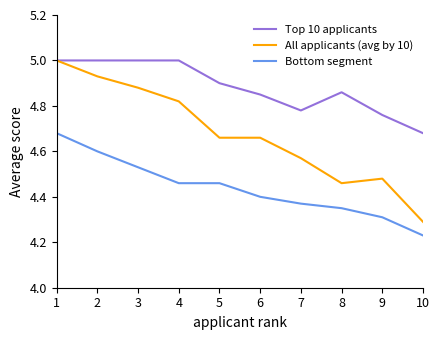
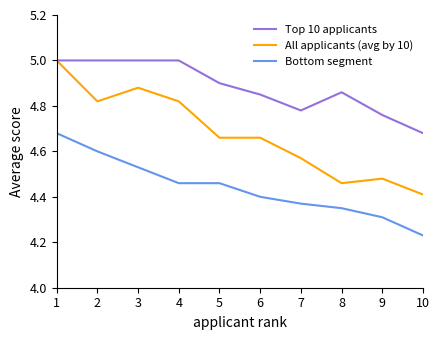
  {
    "Top 10 applicants": {
      "2": 5.00,
      "3": 5.00,
      "4": 5.00,
      "5": 4.90,
      "6": 4.85,
      "7": 4.78,
      "8": 4.86,
      "9": 4.76,
      "10": 4.68
    },
    "All applicants (avg by 10)": {
-     "2": 4.93,
+     "2": 4.82,
      "3": 4.88,
      "4": 4.82,
      "5": 4.66,
      "6": 4.66,
      "7": 4.57,
      "8": 4.46,
      "9": 4.48,
-     "10": 4.29
+     "10": 4.41
    },
    "Bottom segment": {
      "1": 4.68,
      "2": 4.60,
      "3": 4.53,
      "4": 4.46,
      "5": 4.46,
      "6": 4.40,
      "7": 4.37,
      "8": 4.35,
      "9": 4.31,
      "10": 4.23
    }
  }
